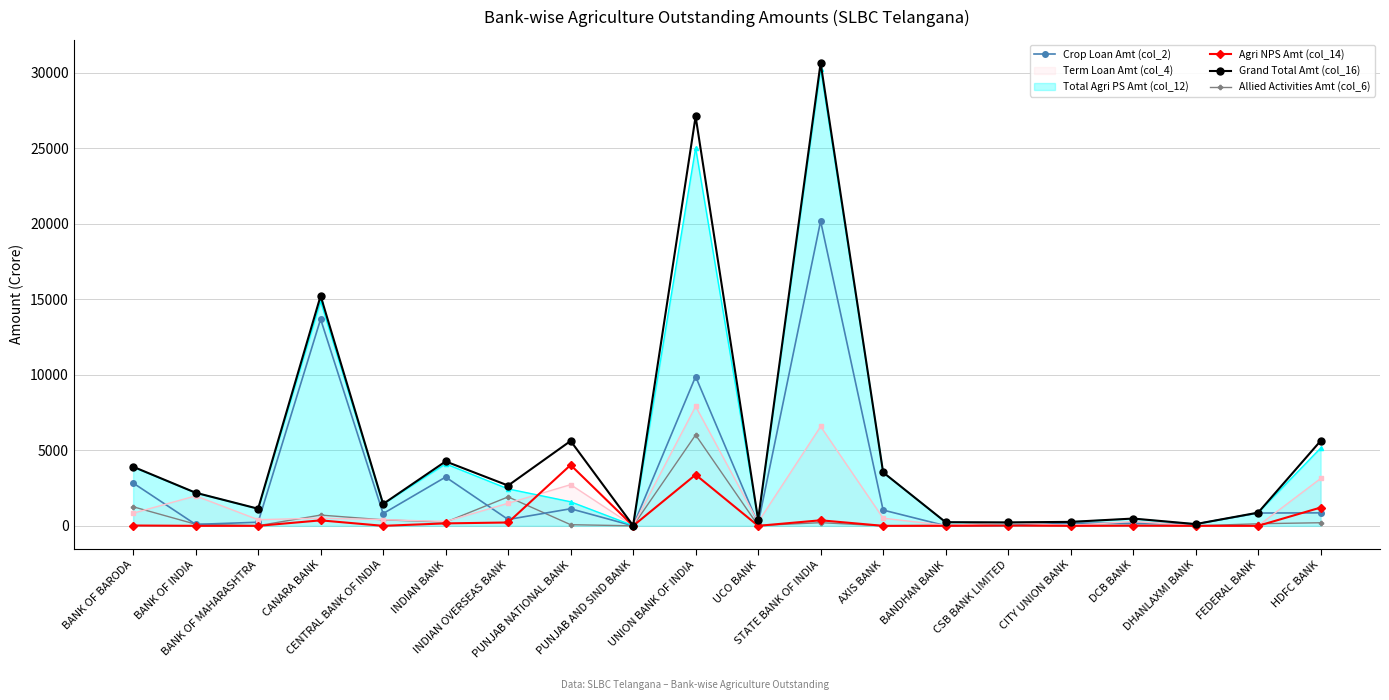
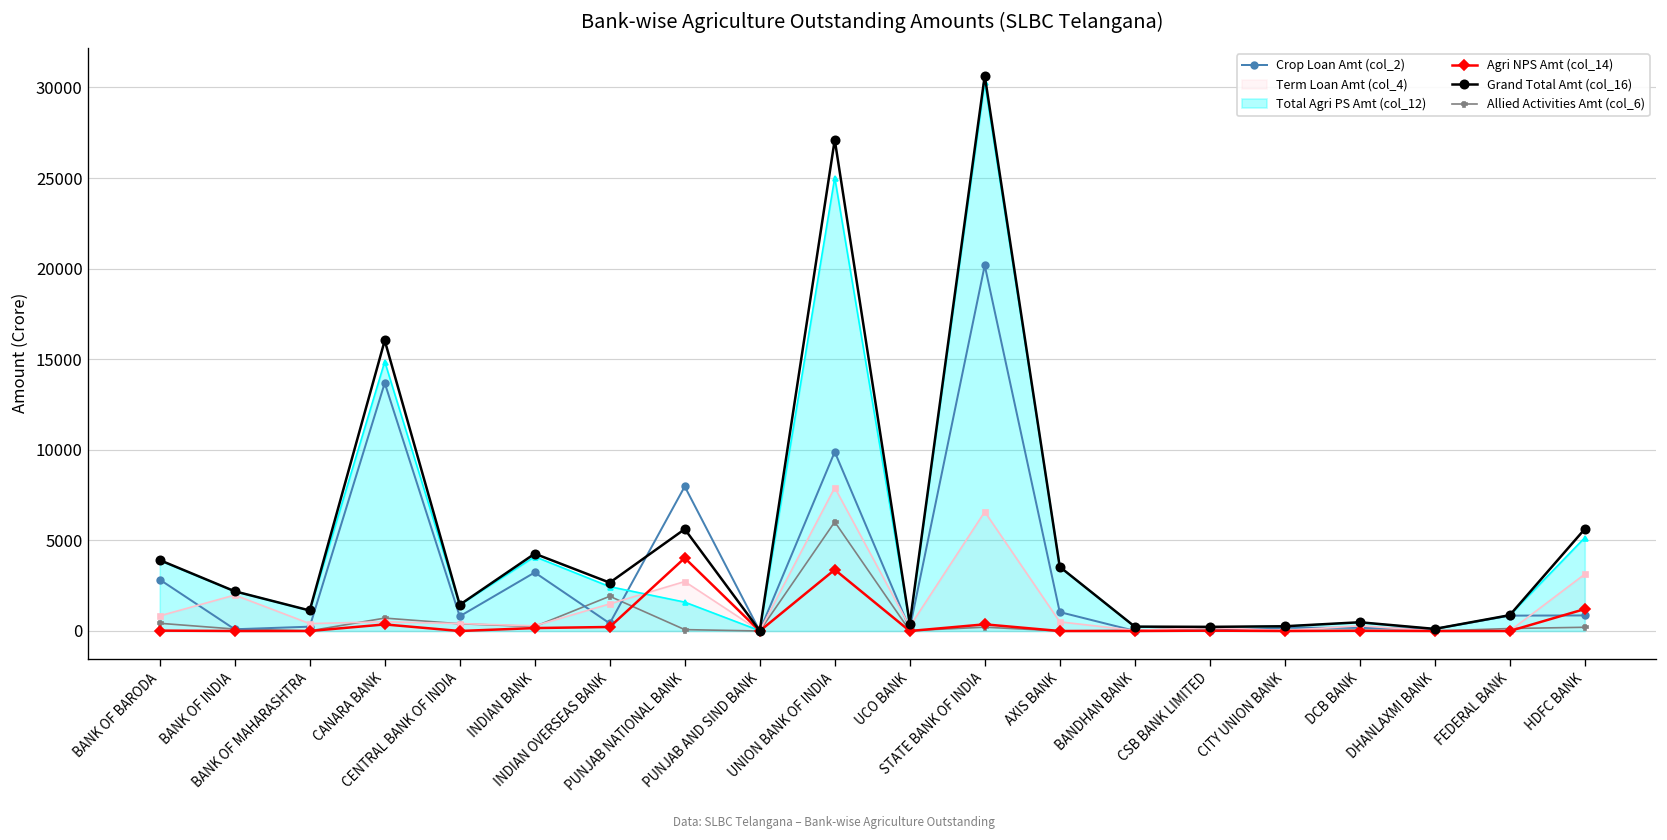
  {
    "Crop Loan Amt (col_2)": {
      "BANK OF BARODA": 2800,
      "CANARA BANK": 13700,
      "CENTRAL BANK OF INDIA": 800,
      "INDIAN BANK": 3200,
      "INDIAN OVERSEAS BANK": 400,
-     "PUNJAB NATIONAL BANK": 1100,
+     "PUNJAB NATIONAL BANK": 8000,
      "UNION BANK OF INDIA": 9900,
      "STATE BANK OF INDIA": 20200,
      "AXIS BANK": 1000,
      "HDFC BANK": 900
    },
    "Term Loan Amt (col_4)": {
      "BANK OF BARODA": 800,
      "BANK OF INDIA": 2000,
      "INDIAN OVERSEAS BANK": 1500,
      "PUNJAB NATIONAL BANK": 2700,
      "UNION BANK OF INDIA": 7900,
      "STATE BANK OF INDIA": 6600,
      "AXIS BANK": 500,
      "HDFC BANK": 3100
    },
    "Total Agri PS Amt (col_12)": {
      "CANARA BANK": 14900,
      "INDIAN OVERSEAS BANK": 2400,
      "PUNJAB NATIONAL BANK": 1600,
      "UNION BANK OF INDIA": 25000,
      "STATE BANK OF INDIA": 30300,
      "HDFC BANK": 5100
    },
    "Agri NPS Amt (col_14)": {
      "BANK OF BARODA": 0,
      "CENTRAL BANK OF INDIA": 0,
      "INDIAN OVERSEAS BANK": 200,
      "PUNJAB NATIONAL BANK": 4000,
      "UNION BANK OF INDIA": 3400,
      "HDFC BANK": 1200
    },
    "Grand Total Amt (col_16)": {
-     "CANARA BANK": 15200,
+     "CANARA BANK": 16000,
      "INDIAN OVERSEAS BANK": 2700,
      "PUNJAB NATIONAL BANK": 5600,
      "UNION BANK OF INDIA": 27100,
      "STATE BANK OF INDIA": 30700,
      "HDFC BANK": 5600
    },
    "Allied Activities Amt (col_6)": {
-     "BANK OF BARODA": 1300,
+     "BANK OF BARODA": 400,
      "CANARA BANK": 700,
      "INDIAN OVERSEAS BANK": 1900,
      "PUNJAB NATIONAL BANK": 100,
      "UNION BANK OF INDIA": 6000,
      "HDFC BANK": 200
    }
  }
